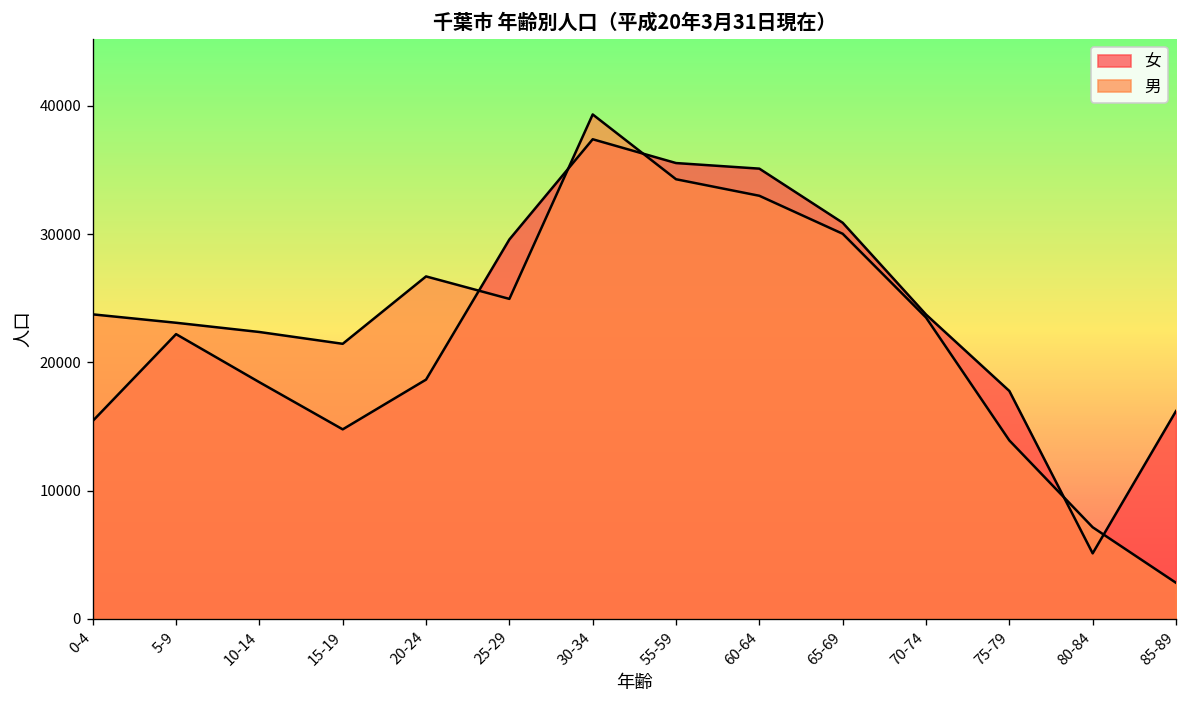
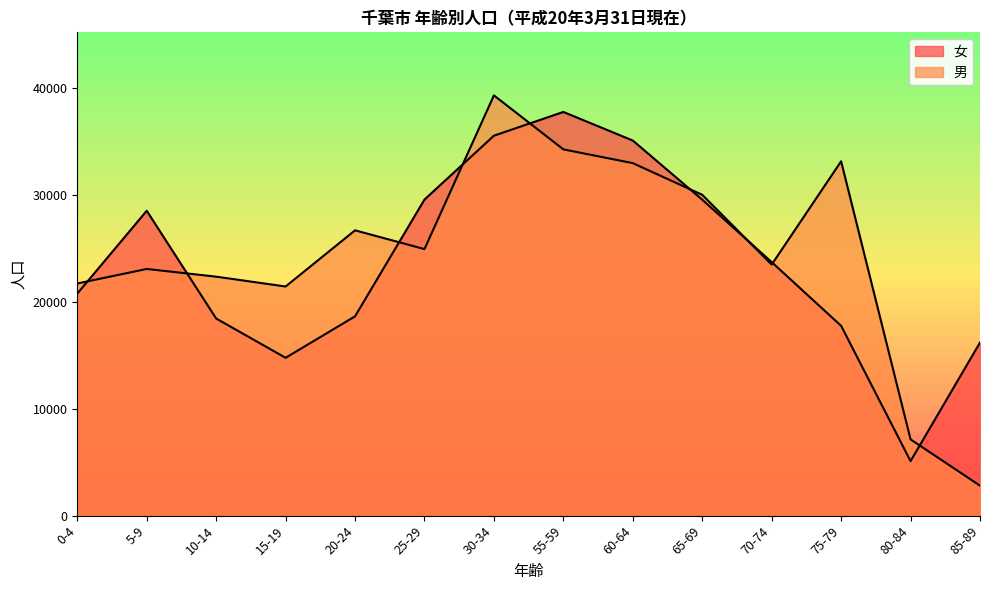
  {
    "女": {
-     "0-4": 15400,
-     "5-9": 22200,
+     "0-4": 20800,
+     "5-9": 28500,
      "10-14": 18500,
      "15-19": 14800,
      "20-24": 18700,
      "25-29": 29600,
-     "30-34": 37400,
-     "55-59": 35500,
+     "30-34": 35600,
+     "55-59": 37800,
      "60-64": 35100,
-     "65-69": 30900,
+     "65-69": 29600,
      "75-79": 17800,
      "80-84": 5100,
      "85-89": 16200
    },
    "男": {
-     "0-4": 23700,
+     "0-4": 21700,
      "5-9": 23100,
      "10-14": 22400,
      "15-19": 21400,
      "20-24": 26700,
      "25-29": 24900,
      "30-34": 39300,
      "55-59": 34300,
      "60-64": 33000,
      "65-69": 30000,
-     "75-79": 13900,
+     "75-79": 33200,
      "80-84": 7100,
      "85-89": 2800
    }
  }
